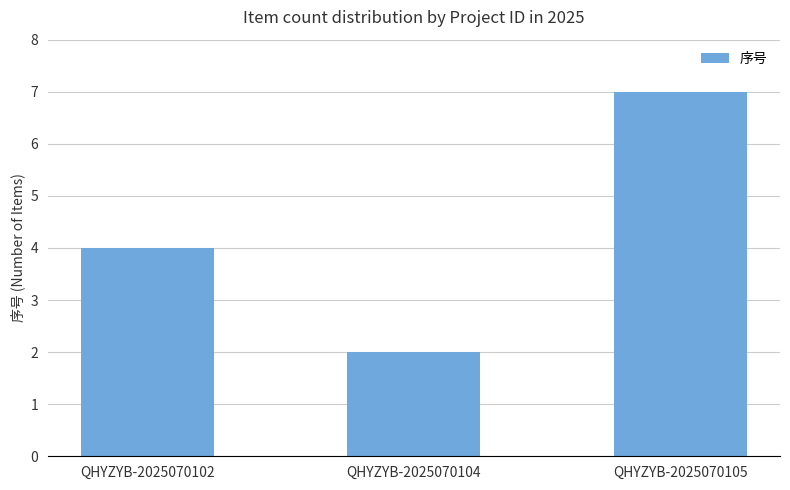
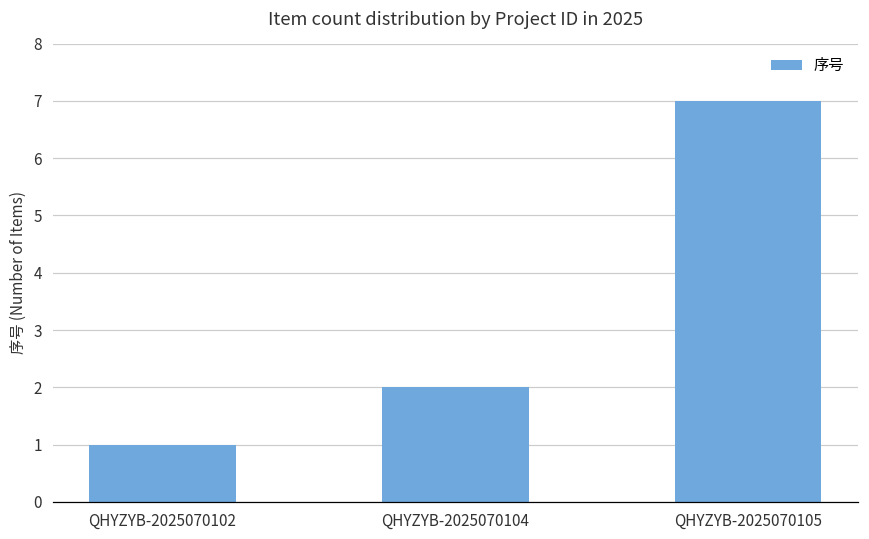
  {
-   "QHYZYB-2025070102": 4,
+   "QHYZYB-2025070102": 1,
    "QHYZYB-2025070104": 2,
    "QHYZYB-2025070105": 7
  }
